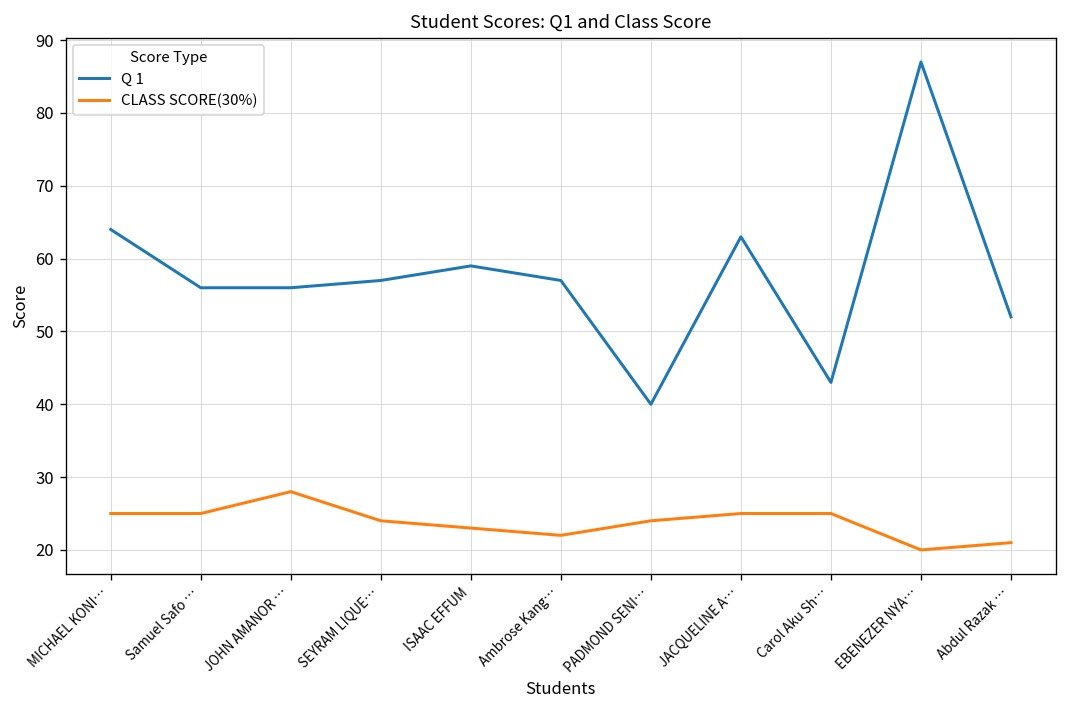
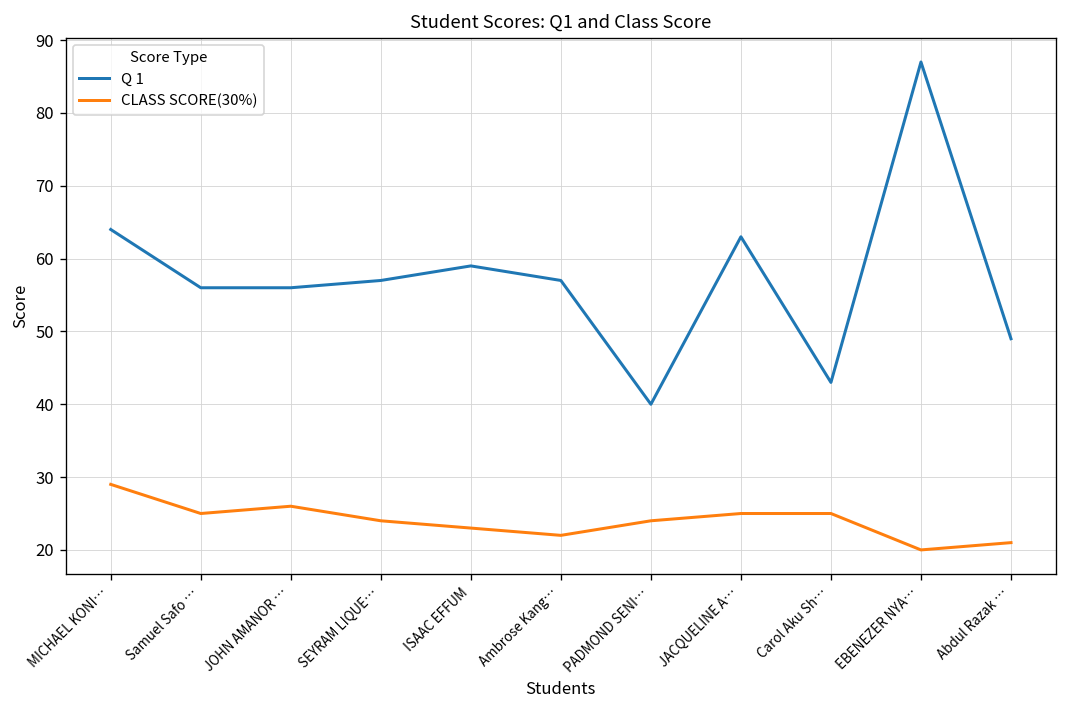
  {
    "Q 1": {
      "MICHAEL KONI…": 64,
      "Samuel Safo …": 56,
      "JOHN AMANOR …": 56,
      "SEYRAM LIQUE…": 57,
      "ISAAC EFFUM": 59,
      "Ambrose Kang…": 57,
      "PADMOND SENI…": 40,
      "JACQUELINE A…": 63,
      "Carol Aku Sh…": 43,
      "EBENEZER NYA…": 87,
-     "Abdul Razak …": 52
+     "Abdul Razak …": 49
    },
    "CLASS SCORE(30%)": {
-     "MICHAEL KONI…": 25,
+     "MICHAEL KONI…": 29,
      "Samuel Safo …": 25,
-     "JOHN AMANOR …": 28,
+     "JOHN AMANOR …": 26,
      "SEYRAM LIQUE…": 24,
      "ISAAC EFFUM": 23,
      "Ambrose Kang…": 22,
      "PADMOND SENI…": 24,
      "JACQUELINE A…": 25,
      "Carol Aku Sh…": 25,
      "EBENEZER NYA…": 20,
      "Abdul Razak …": 21
    }
  }
